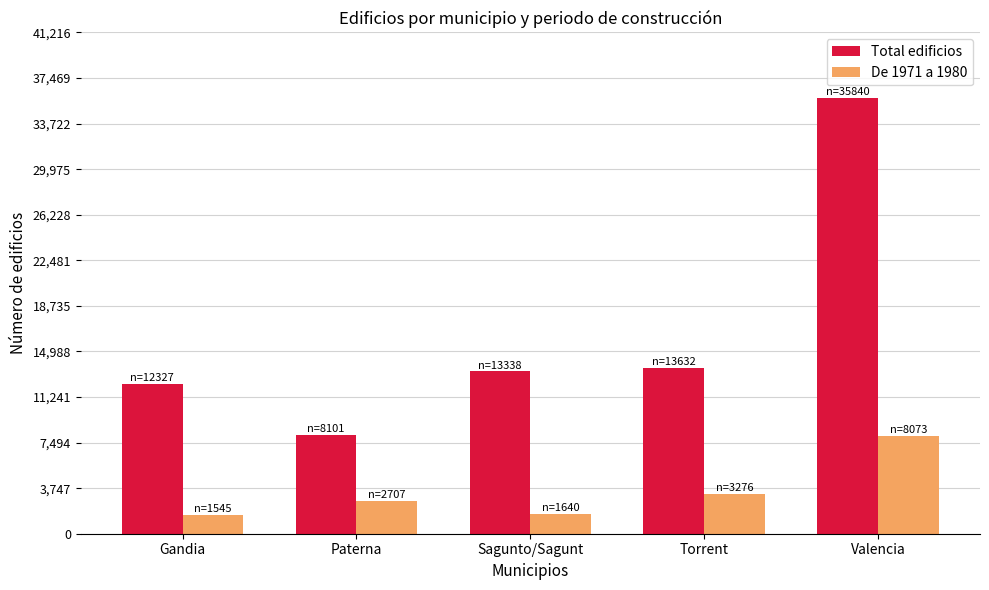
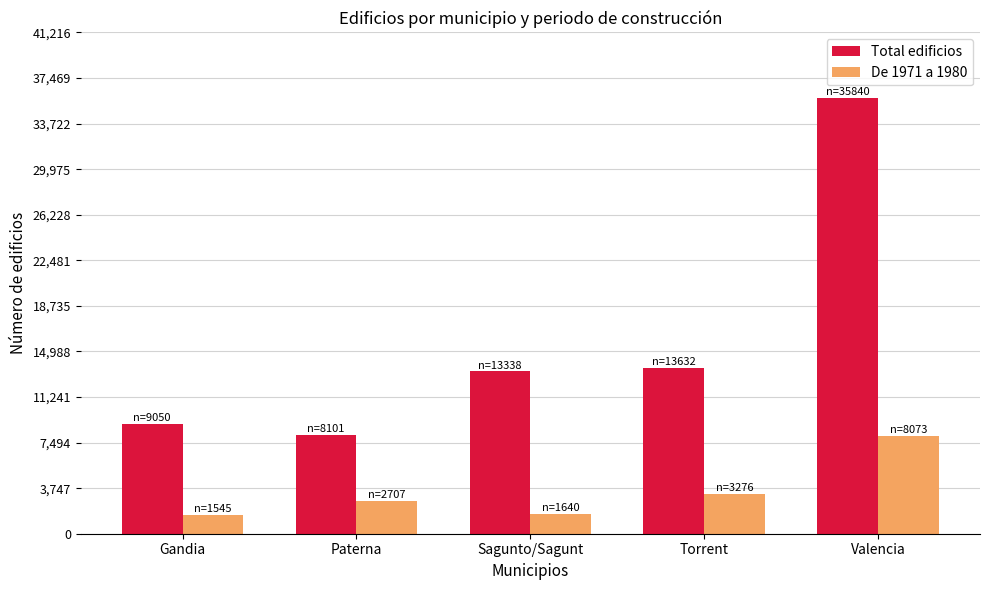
  {
    "Total edificios": {
-     "Gandia": 12327,
+     "Gandia": 9050,
      "Paterna": 8101,
      "Sagunto/Sagunt": 13338,
      "Torrent": 13632,
      "Valencia": 35840
    },
    "De 1971 a 1980": {
      "Gandia": 1545,
      "Paterna": 2707,
      "Sagunto/Sagunt": 1640,
      "Torrent": 3276,
      "Valencia": 8073
    }
  }
